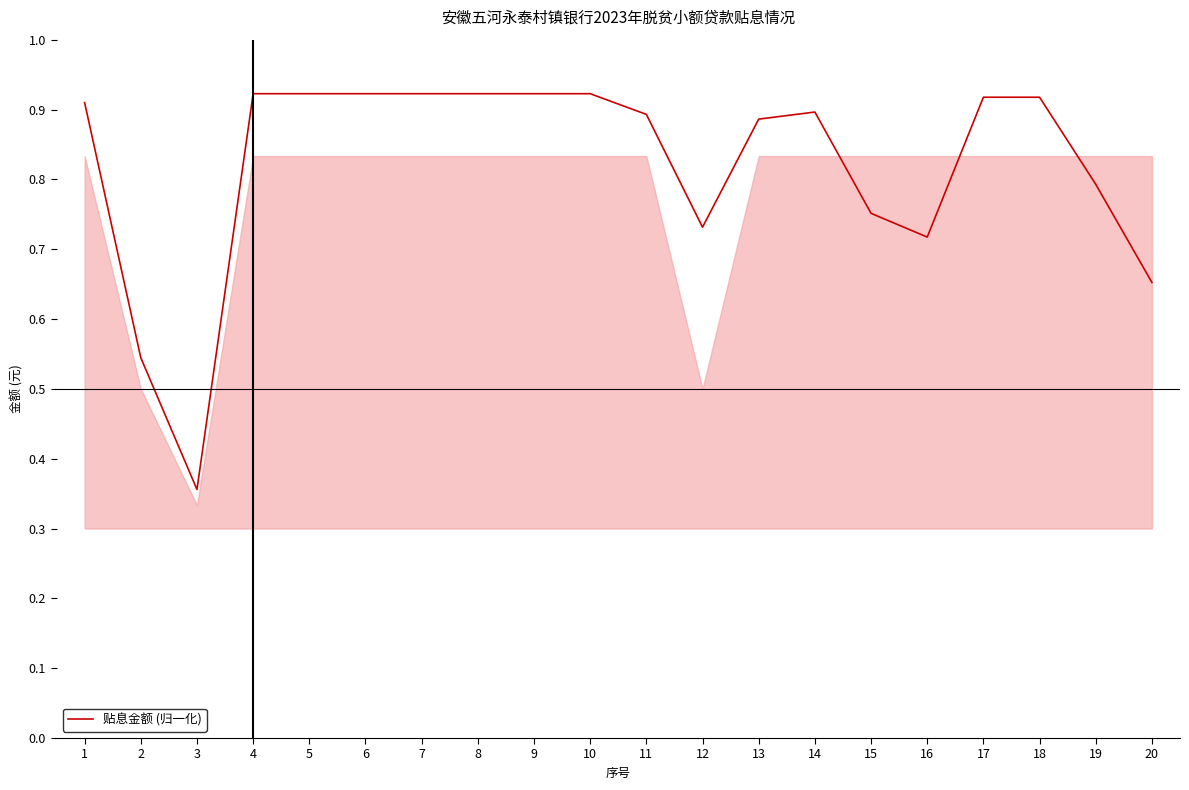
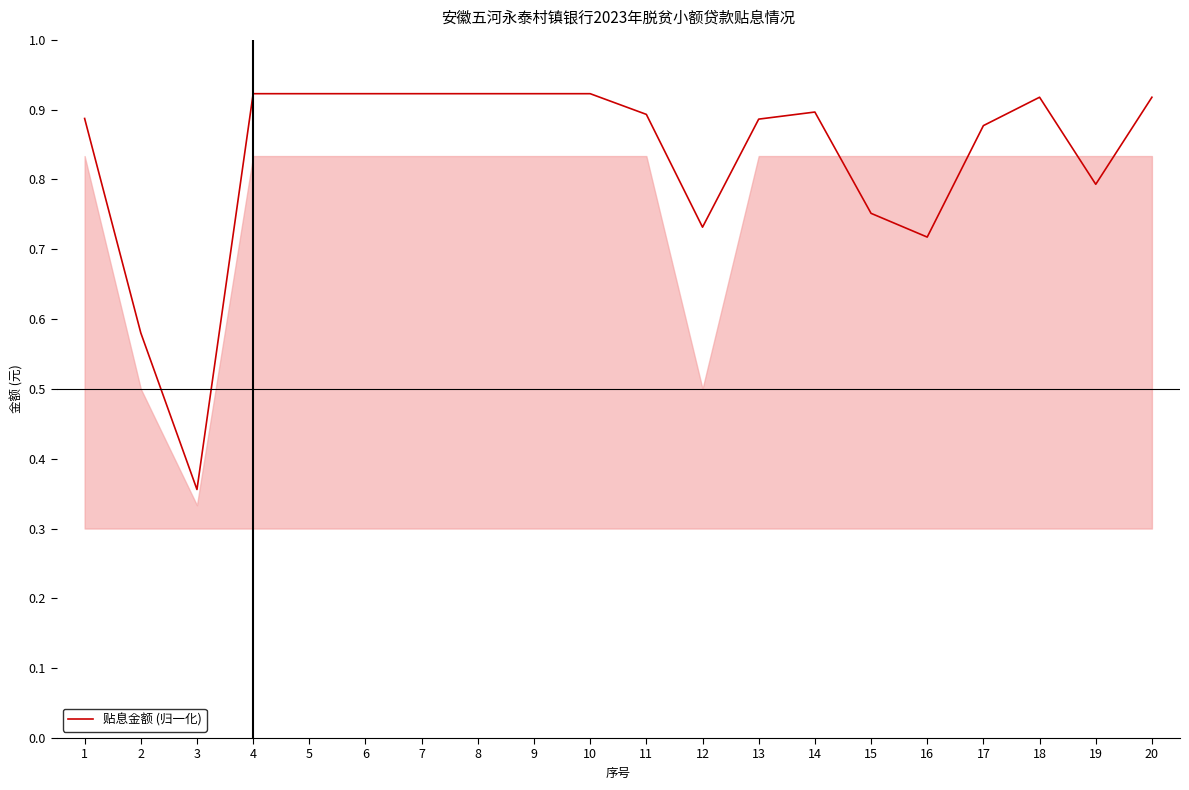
  {
    "贴息金额 (归一化)": {
-     "1": 0.91,
-     "2": 0.54,
+     "1": 0.89,
+     "2": 0.58,
      "3": 0.36,
      "4": 0.92,
      "5": 0.92,
      "6": 0.92,
      "7": 0.92,
      "8": 0.92,
      "9": 0.92,
      "10": 0.92,
      "11": 0.89,
      "12": 0.73,
      "13": 0.89,
      "14": 0.90,
      "15": 0.75,
      "16": 0.72,
-     "17": 0.92,
+     "17": 0.88,
      "18": 0.92,
      "19": 0.79,
-     "20": 0.65
+     "20": 0.92
    }
  }
